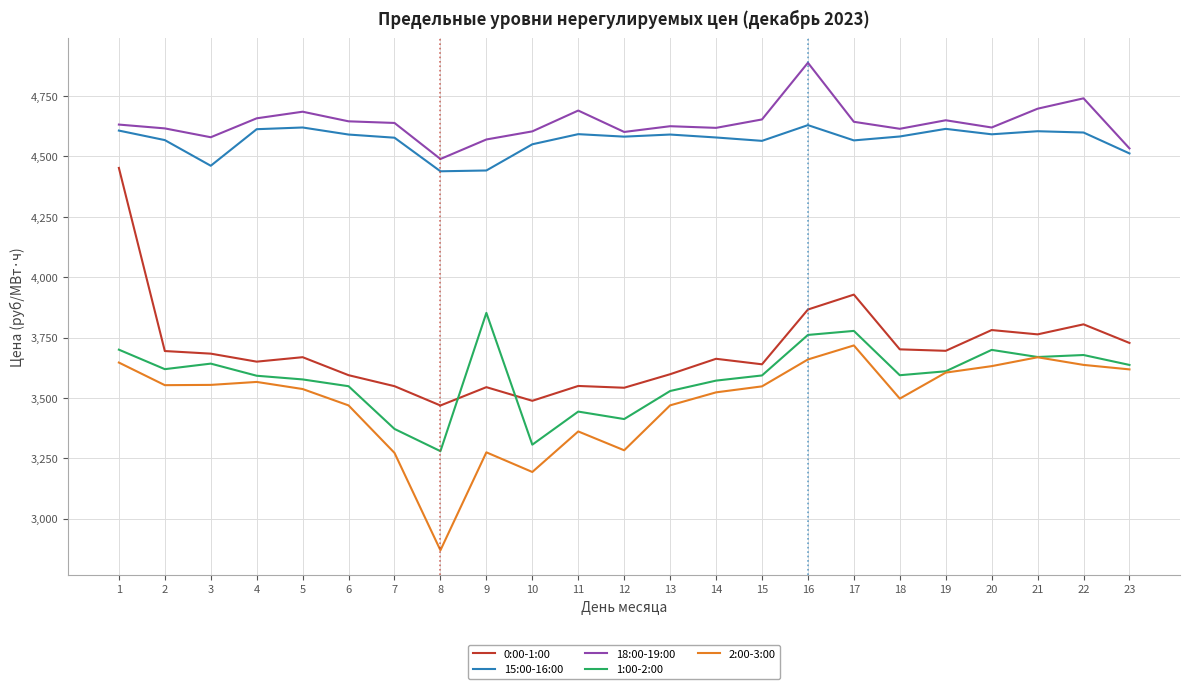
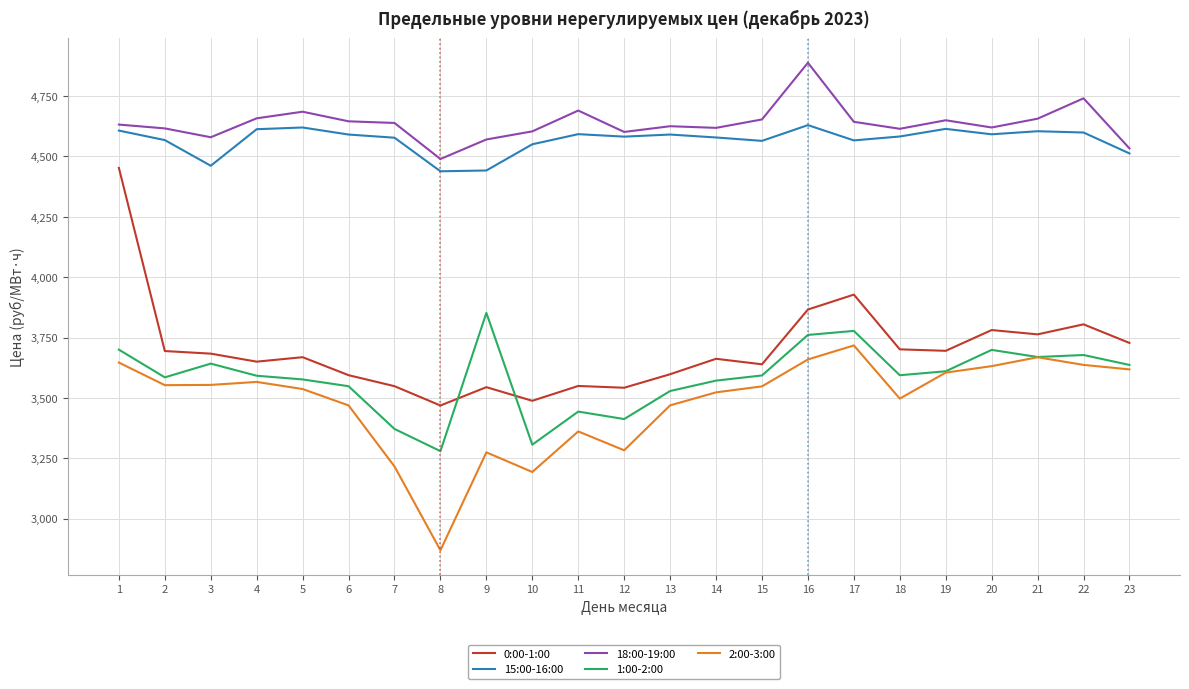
  {
    "0:00-1:00": {
      "1": "4,450",
      "2": "3,690",
      "3": "3,680",
      "4": "3,650",
      "5": "3,670",
      "6": "3,590",
      "7": "3,550",
      "8": "3,470",
      "9": "3,540",
      "10": "3,490",
      "11": "3,550",
      "12": "3,540",
      "13": "3,600",
      "14": "3,660",
      "15": "3,640",
      "16": "3,870",
      "17": "3,930",
      "18": "3,700",
      "19": "3,700",
      "20": "3,780",
      "21": "3,760",
      "22": "3,800",
      "23": "3,730"
    },
    "15:00-16:00": {
      "1": "4,610",
      "2": "4,570",
      "3": "4,460",
      "4": "4,610",
      "5": "4,620",
      "6": "4,590",
      "7": "4,580",
      "8": "4,440",
      "9": "4,440",
      "10": "4,550",
      "11": "4,590",
      "12": "4,580",
      "13": "4,590",
      "14": "4,580",
      "15": "4,560",
      "16": "4,630",
      "17": "4,570",
      "18": "4,580",
      "19": "4,610",
      "20": "4,590",
      "21": "4,600",
      "22": "4,600",
      "23": "4,510"
    },
    "18:00-19:00": {
      "1": "4,630",
      "2": "4,620",
      "3": "4,580",
      "4": "4,660",
      "5": "4,690",
      "6": "4,650",
      "7": "4,640",
      "8": "4,490",
      "9": "4,570",
      "10": "4,600",
      "11": "4,690",
      "12": "4,600",
      "13": "4,630",
      "14": "4,620",
      "15": "4,650",
      "16": "4,890",
      "17": "4,640",
      "18": "4,610",
      "19": "4,650",
      "20": "4,620",
-     "21": "4,700",
+     "21": "4,660",
      "22": "4,740",
      "23": "4,530"
    },
    "1:00-2:00": {
      "1": "3,700",
-     "2": "3,620",
+     "2": "3,590",
      "3": "3,640",
      "4": "3,590",
      "5": "3,580",
      "6": "3,550",
      "7": "3,370",
      "8": "3,280",
      "9": "3,850",
      "10": "3,310",
      "11": "3,440",
      "12": "3,410",
      "13": "3,530",
      "14": "3,570",
      "15": "3,590",
      "16": "3,760",
      "17": "3,780",
      "18": "3,590",
      "20": "3,700",
      "22": "3,680",
      "23": "3,640"
    },
    "2:00-3:00": {
      "1": "3,650",
      "2": "3,550",
      "3": "3,550",
      "4": "3,570",
      "5": "3,540",
      "6": "3,470",
-     "7": "3,270",
+     "7": "3,220",
      "8": "2,870",
      "9": "3,270",
      "10": "3,190",
      "11": "3,360",
      "12": "3,280",
      "13": "3,470",
      "14": "3,520",
      "15": "3,550",
      "16": "3,660",
      "17": "3,720",
      "18": "3,500",
      "20": "3,630",
      "22": "3,640",
      "23": "3,620"
    }
  }
